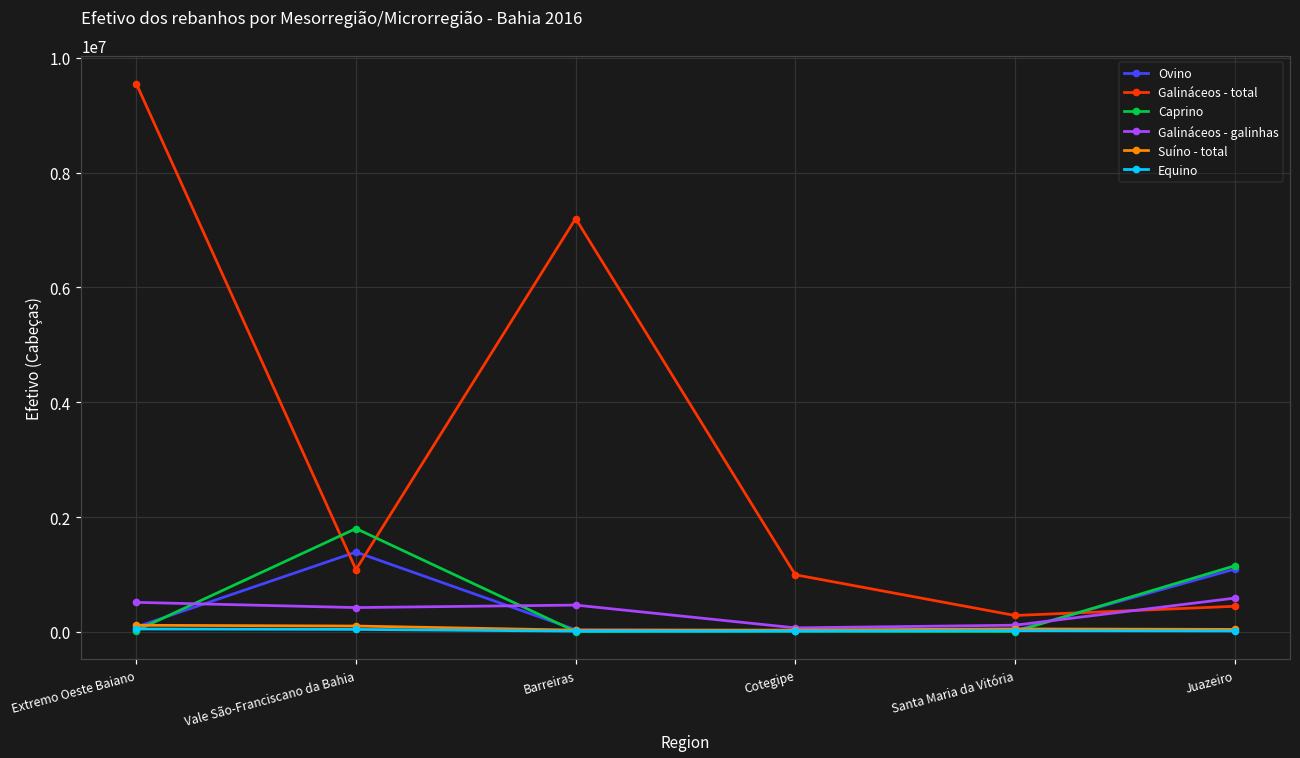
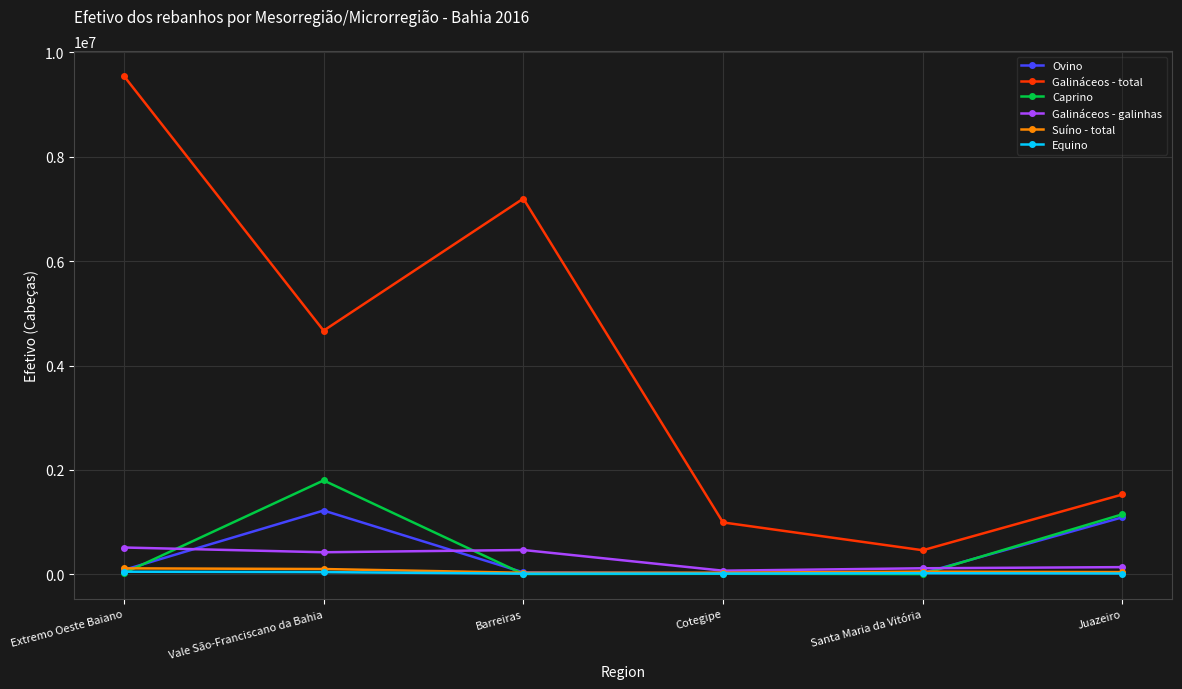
  {
    "Ovino": {
-     "Vale São-Franciscano da Bahia": 1400000,
+     "Vale São-Franciscano da Bahia": 1200000,
      "Juazeiro": 1100000
    },
    "Galináceos - total": {
      "Extremo Oeste Baiano": 9500000,
-     "Vale São-Franciscano da Bahia": 1100000,
+     "Vale São-Franciscano da Bahia": 4700000,
      "Barreiras": 7200000,
      "Cotegipe": 1000000,
-     "Santa Maria da Vitória": 300000,
-     "Juazeiro": 400000
+     "Santa Maria da Vitória": 500000,
+     "Juazeiro": 1500000
    },
    "Caprino": {
      "Vale São-Franciscano da Bahia": 1800000,
      "Juazeiro": 1200000
    },
    "Galináceos - galinhas": {
      "Extremo Oeste Baiano": 500000,
      "Vale São-Franciscano da Bahia": 400000,
      "Barreiras": 500000,
      "Santa Maria da Vitória": 100000,
-     "Juazeiro": 600000
+     "Juazeiro": 100000
    },
    "Suíno - total": {
      "Vale São-Franciscano da Bahia": 100000
    },
    "Equino": {
      "Vale São-Franciscano da Bahia": 0
    }
  }
